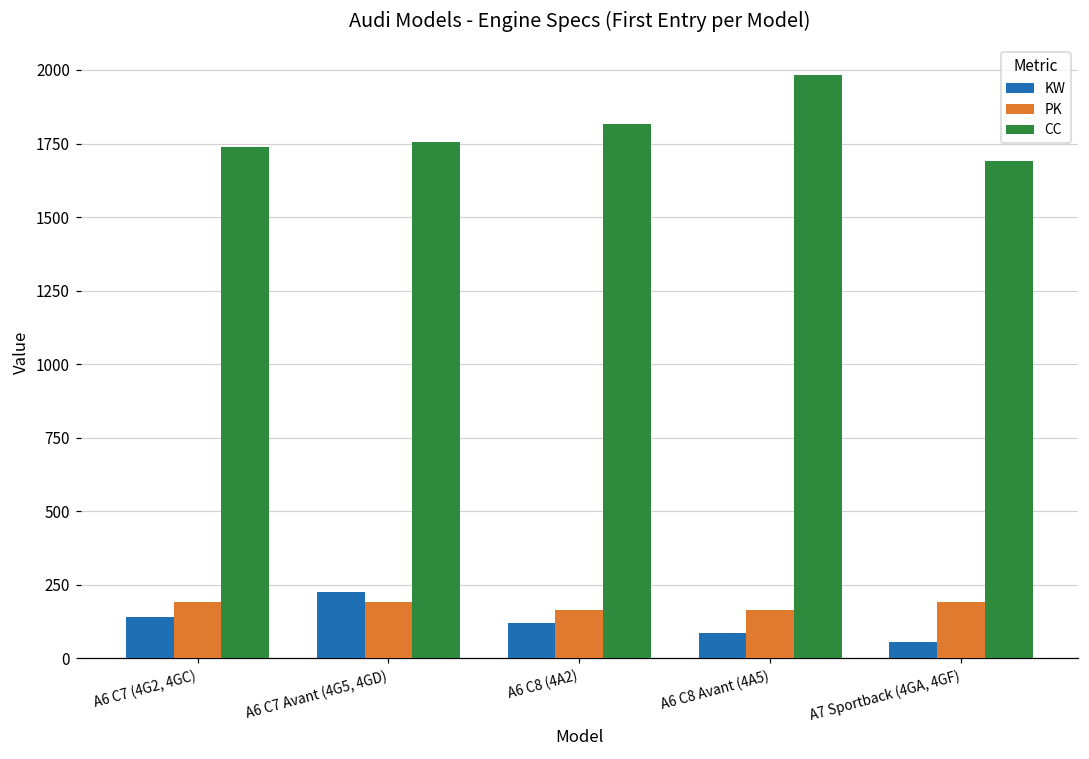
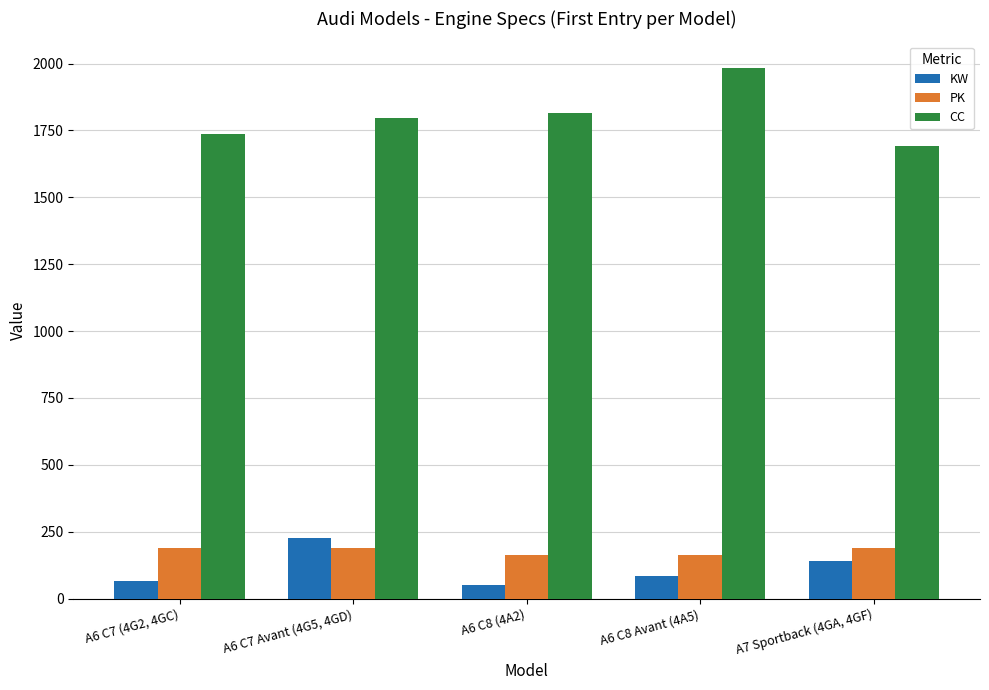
  {
    "KW": {
-     "A6 C7 (4G2, 4GC)": 140,
+     "A6 C7 (4G2, 4GC)": 70,
      "A6 C7 Avant (4G5, 4GD)": 230,
-     "A6 C8 (4A2)": 120,
+     "A6 C8 (4A2)": 50,
      "A6 C8 Avant (4A5)": 90,
-     "A7 Sportback (4GA, 4GF)": 60
+     "A7 Sportback (4GA, 4GF)": 140
    },
    "PK": {
      "A6 C7 (4G2, 4GC)": 190,
      "A6 C7 Avant (4G5, 4GD)": 190,
      "A6 C8 (4A2)": 160,
      "A6 C8 Avant (4A5)": 160,
      "A7 Sportback (4GA, 4GF)": 190
    },
    "CC": {
      "A6 C7 (4G2, 4GC)": 1740,
-     "A6 C7 Avant (4G5, 4GD)": 1750,
+     "A6 C7 Avant (4G5, 4GD)": 1800,
      "A6 C8 (4A2)": 1820,
      "A6 C8 Avant (4A5)": 1980,
      "A7 Sportback (4GA, 4GF)": 1690
    }
  }
